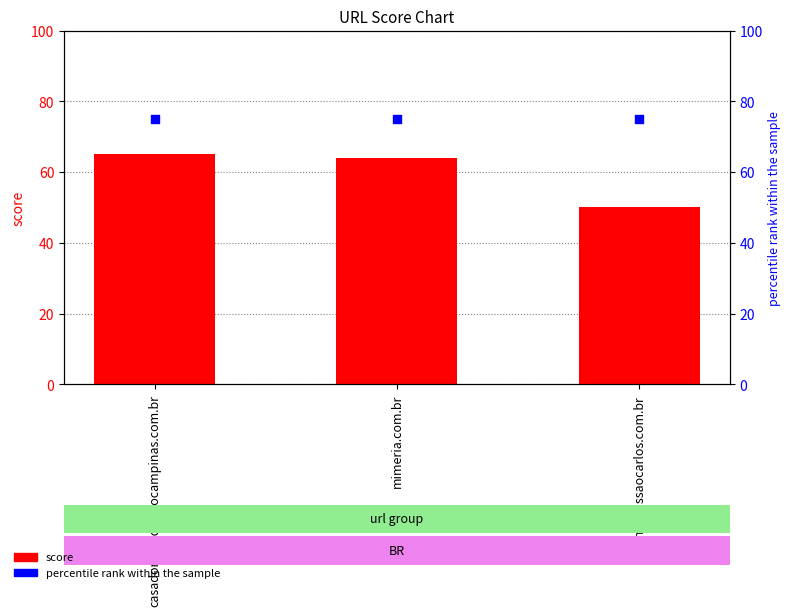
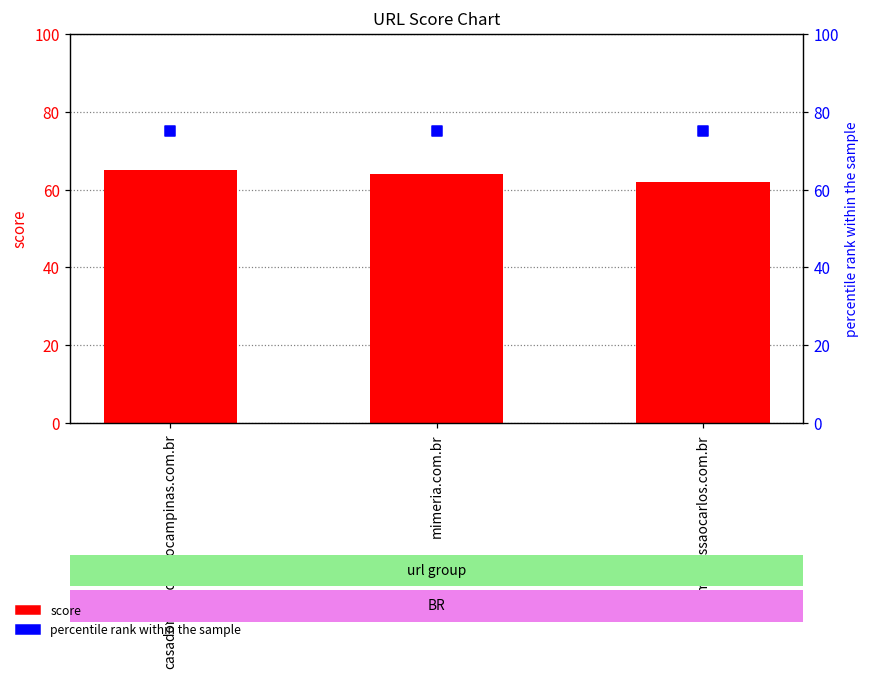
  {
    "score": {
      "casadomotoqueirocampinas.com.br": 65,
      "mimeria.com.br": 64,
-     "moveissaocarlos.com.br": 50
+     "moveissaocarlos.com.br": 62
    }
  }
